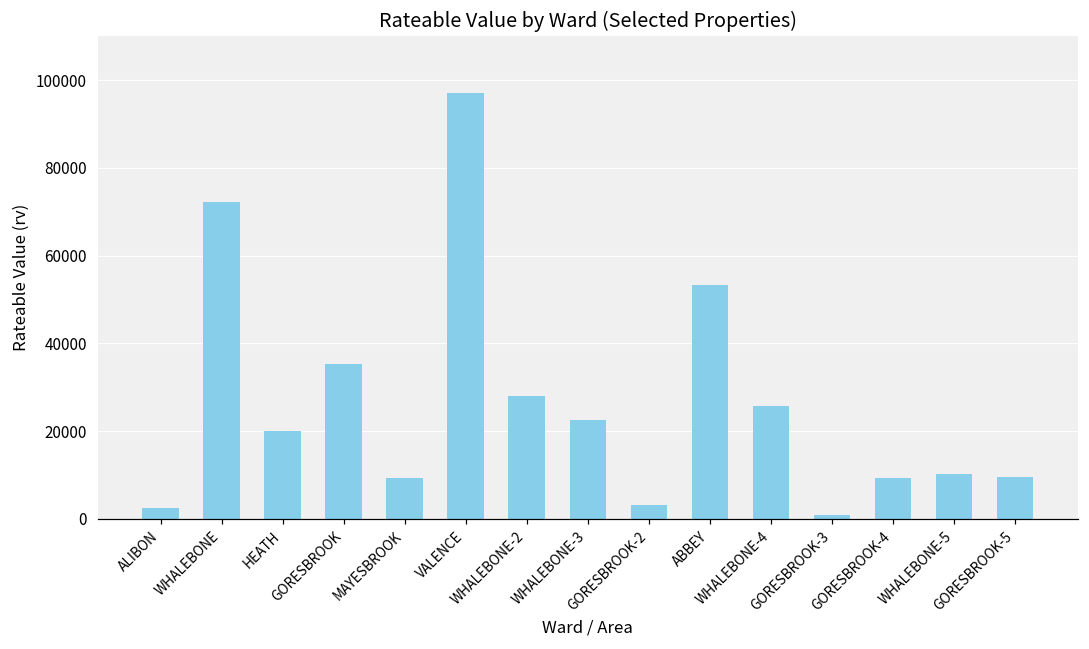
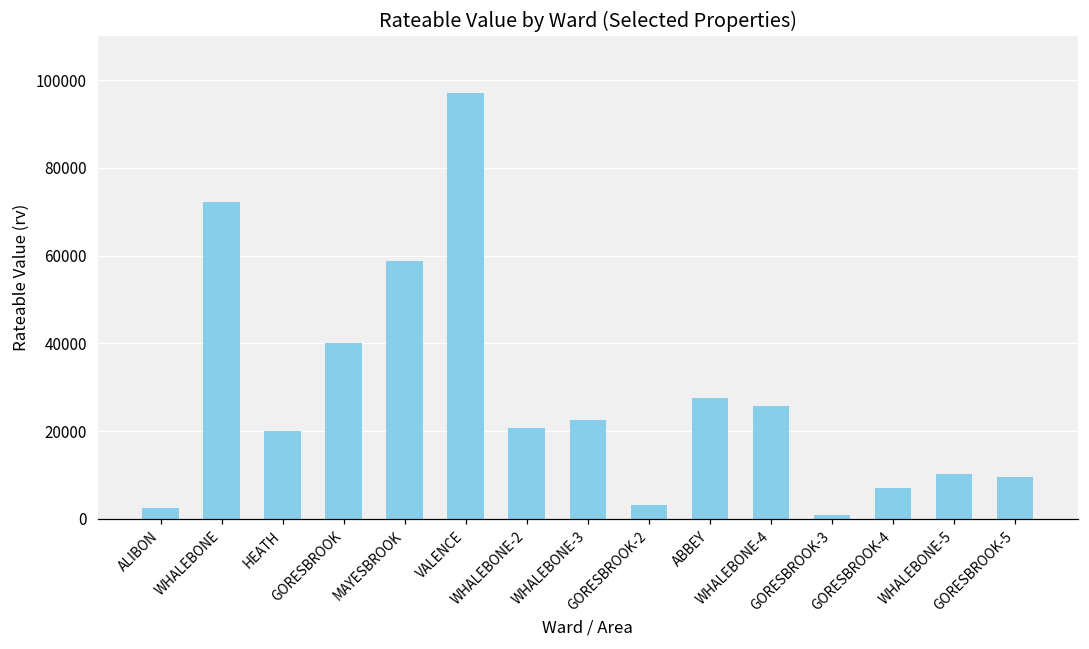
  {
    "ALIBON": 2000,
    "WHALEBONE": 72000,
    "HEATH": 20000,
-   "GORESBROOK": 35000,
-   "MAYESBROOK": 9000,
+   "GORESBROOK": 40000,
+   "MAYESBROOK": 59000,
    "VALENCE": 97000,
-   "WHALEBONE-2": 28000,
+   "WHALEBONE-2": 21000,
    "WHALEBONE-3": 23000,
    "GORESBROOK-2": 3000,
-   "ABBEY": 53000,
+   "ABBEY": 28000,
    "WHALEBONE-4": 26000,
    "GORESBROOK-3": 1000,
-   "GORESBROOK-4": 9000,
+   "GORESBROOK-4": 7000,
    "WHALEBONE-5": 10000,
    "GORESBROOK-5": 9000
  }
